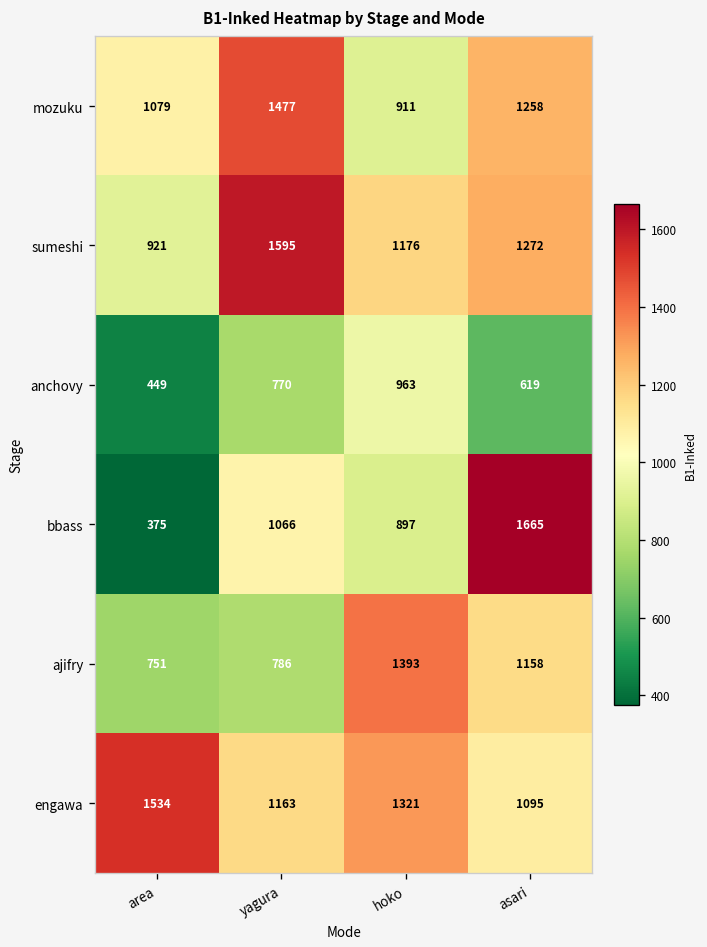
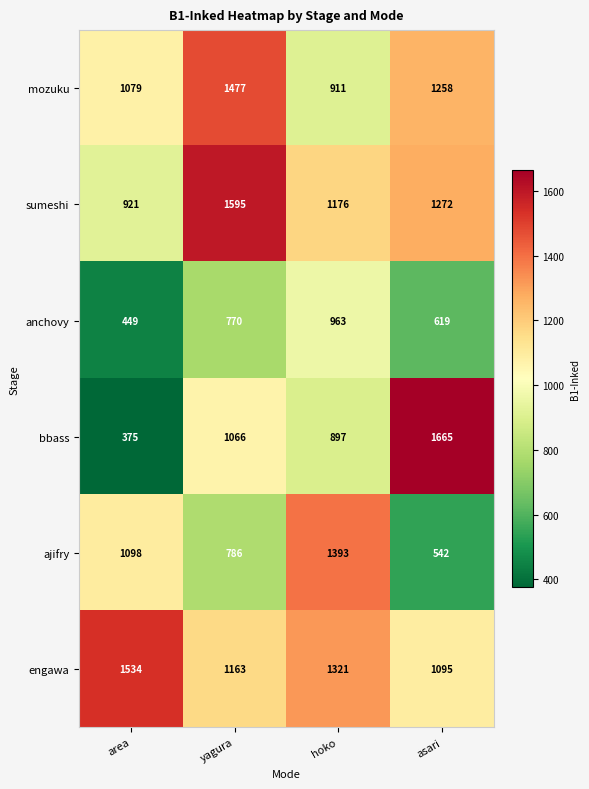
  {
    "mozuku": {
      "area": 1079,
      "yagura": 1477,
      "hoko": 911,
      "asari": 1258
    },
    "sumeshi": {
      "area": 921,
      "yagura": 1595,
      "hoko": 1176,
      "asari": 1272
    },
    "anchovy": {
      "area": 449,
      "yagura": 770,
      "hoko": 963,
      "asari": 619
    },
    "bbass": {
      "area": 375,
      "yagura": 1066,
      "hoko": 897,
      "asari": 1665
    },
    "ajifry": {
-     "area": 751,
+     "area": 1098,
      "yagura": 786,
      "hoko": 1393,
-     "asari": 1158
+     "asari": 542
    },
    "engawa": {
      "area": 1534,
      "yagura": 1163,
      "hoko": 1321,
      "asari": 1095
    }
  }
